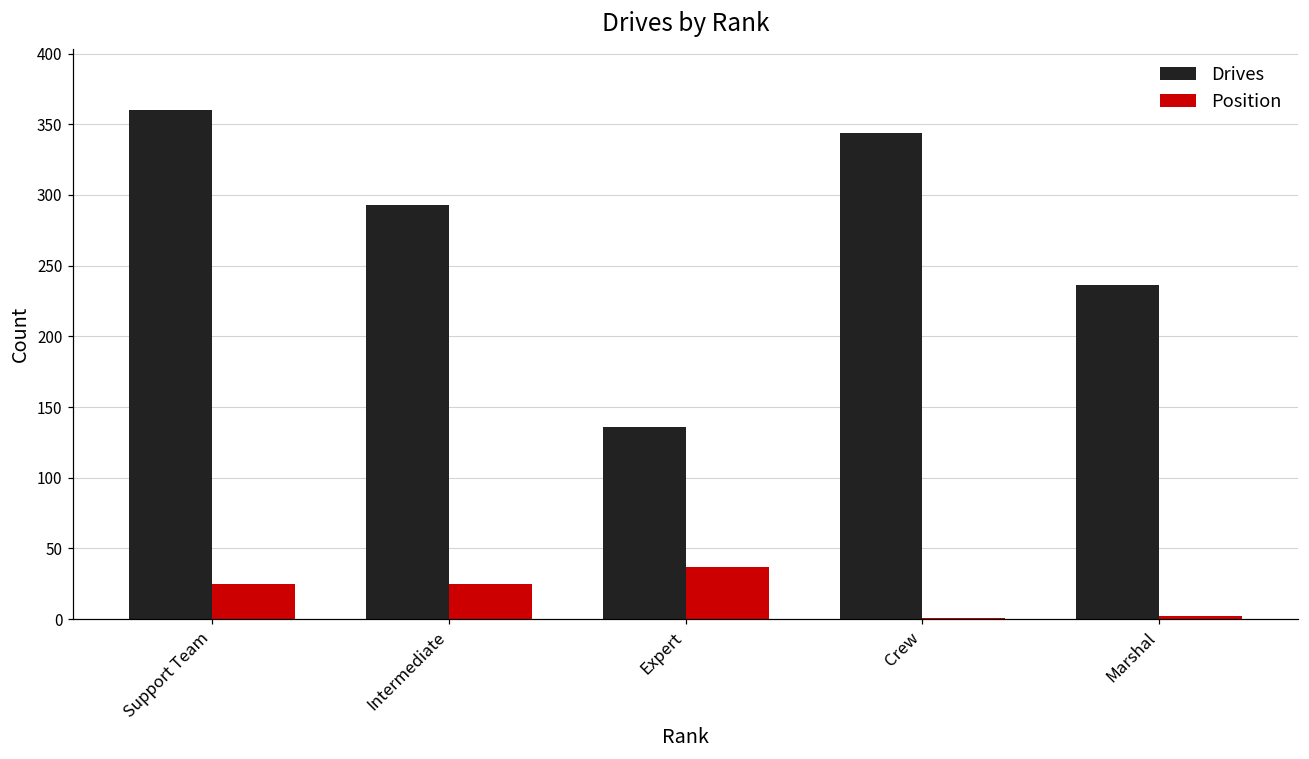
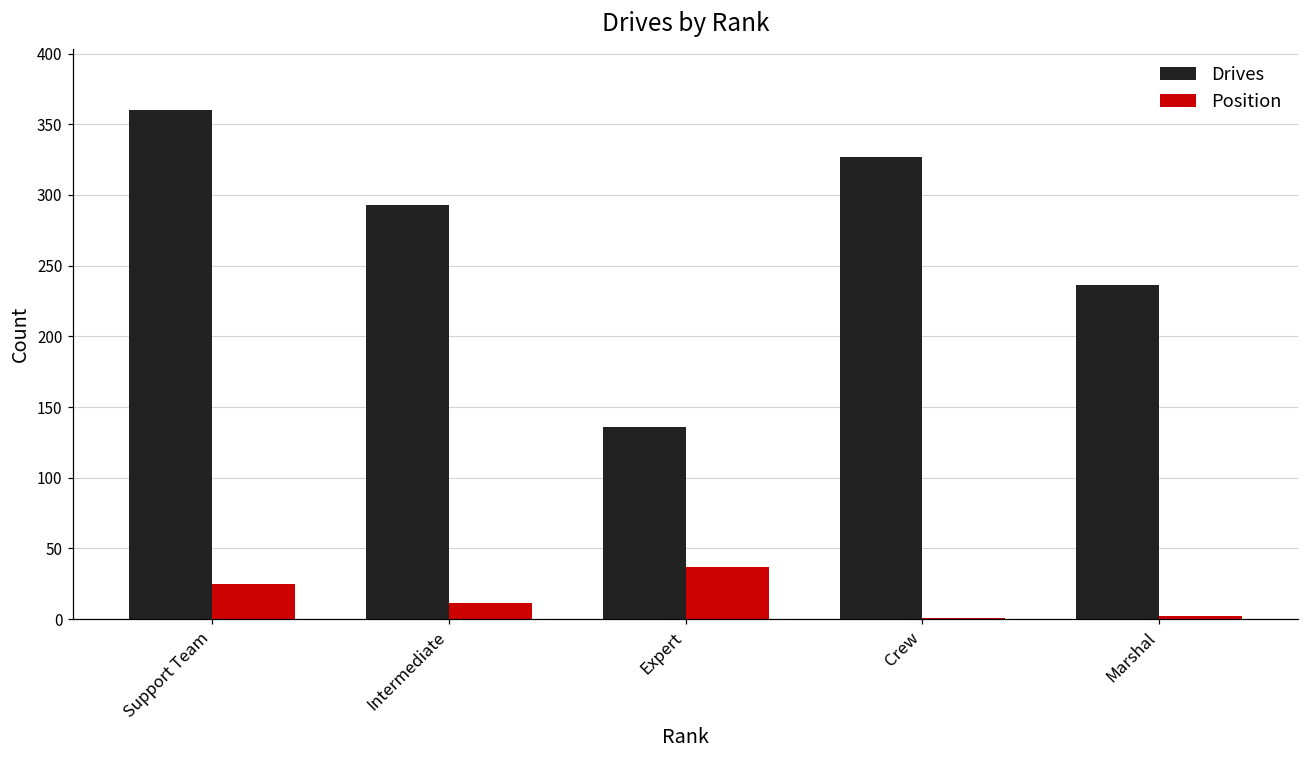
  {
    "Drives": {
      "Support Team": 360,
      "Intermediate": 293,
      "Expert": 136,
-     "Crew": 344,
+     "Crew": 327,
      "Marshal": 236
    },
    "Position": {
      "Support Team": 25,
-     "Intermediate": 25,
+     "Intermediate": 11,
      "Expert": 37,
      "Marshal": 2
    }
  }
